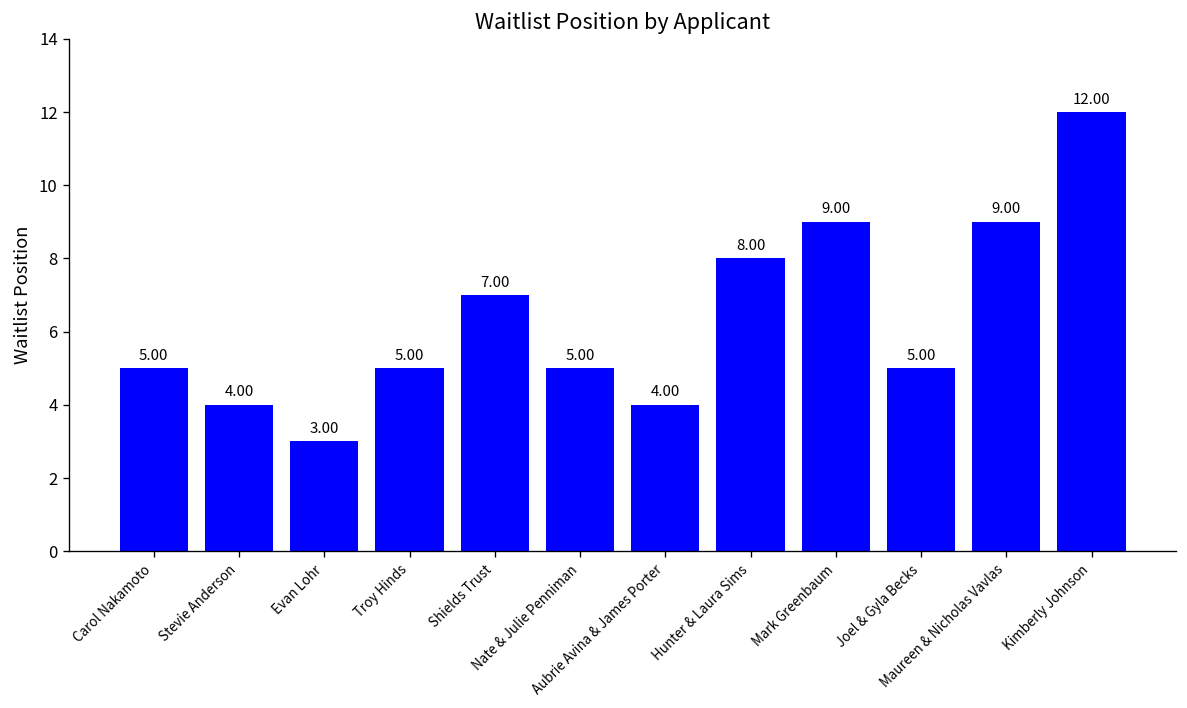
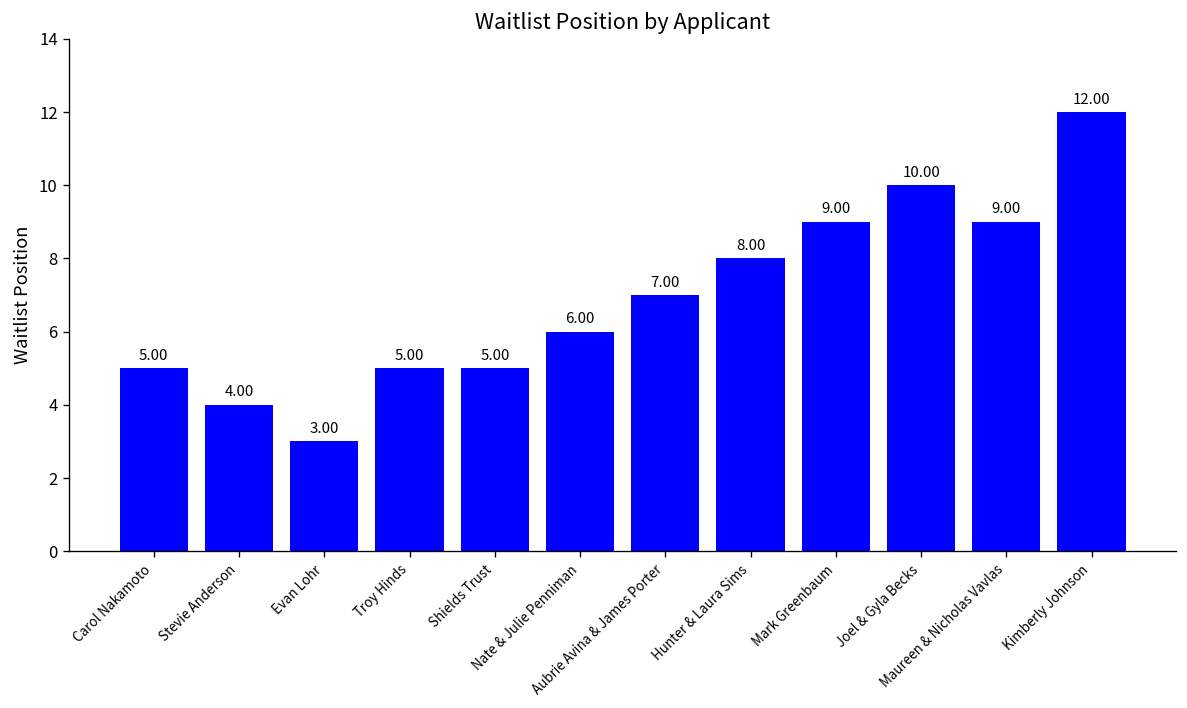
  {
    "Carol Nakamoto": 5.00,
    "Stevie Anderson": 4.00,
    "Evan Lohr": 3.00,
    "Troy Hinds": 5.00,
-   "Shields Trust": 7.00,
-   "Nate & Julie Penniman": 5.00,
-   "Aubrie Avina & James Porter": 4.00,
+   "Shields Trust": 5.00,
+   "Nate & Julie Penniman": 6.00,
+   "Aubrie Avina & James Porter": 7.00,
    "Hunter & Laura Sims": 8.00,
    "Mark Greenbaum": 9.00,
-   "Joel & Gyla Becks": 5.00,
+   "Joel & Gyla Becks": 10.00,
    "Maureen & Nicholas Vavlas": 9.00,
    "Kimberly Johnson": 12.00
  }
